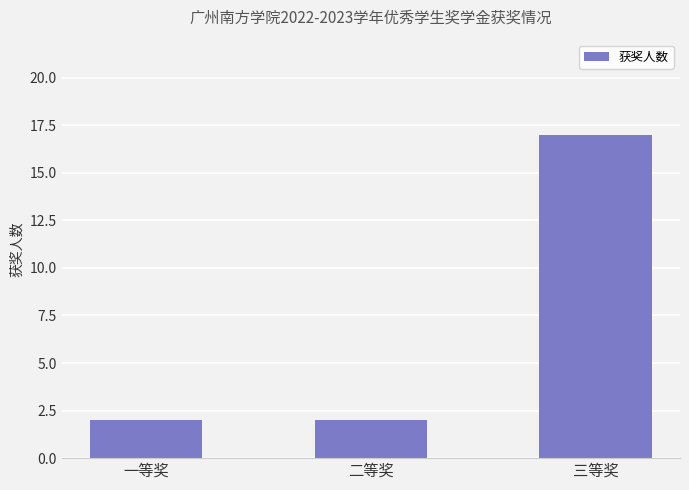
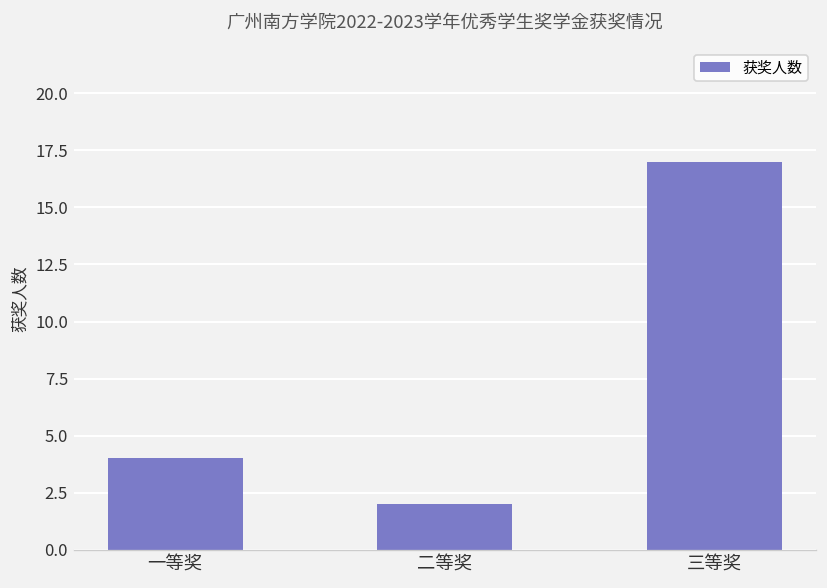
  {
-   "一等奖": 2,
+   "一等奖": 4,
    "二等奖": 2,
    "三等奖": 17
  }
